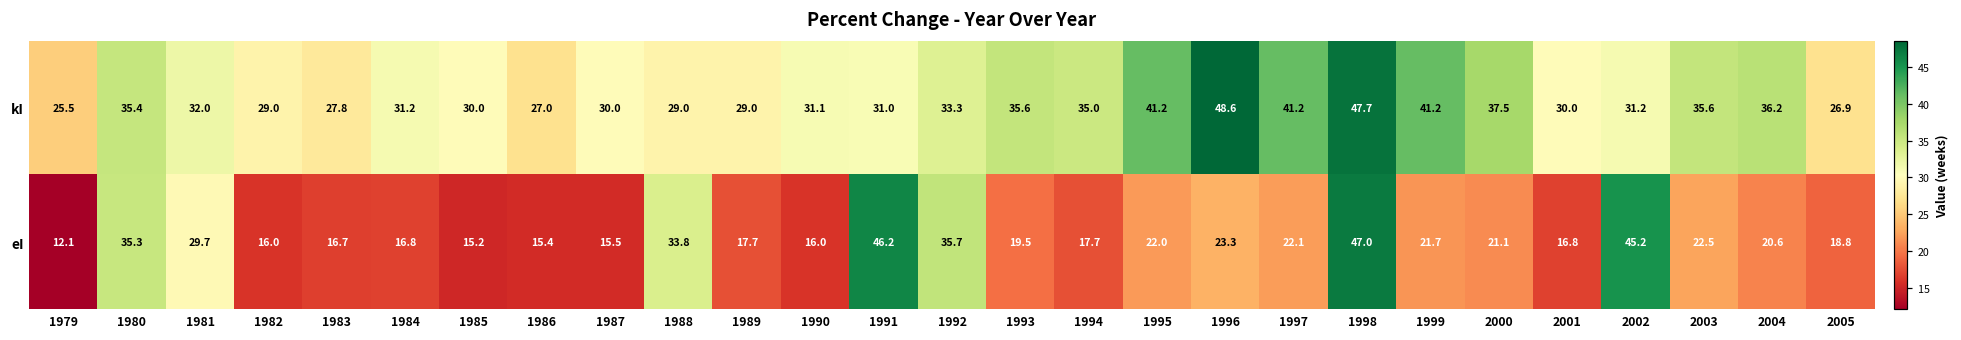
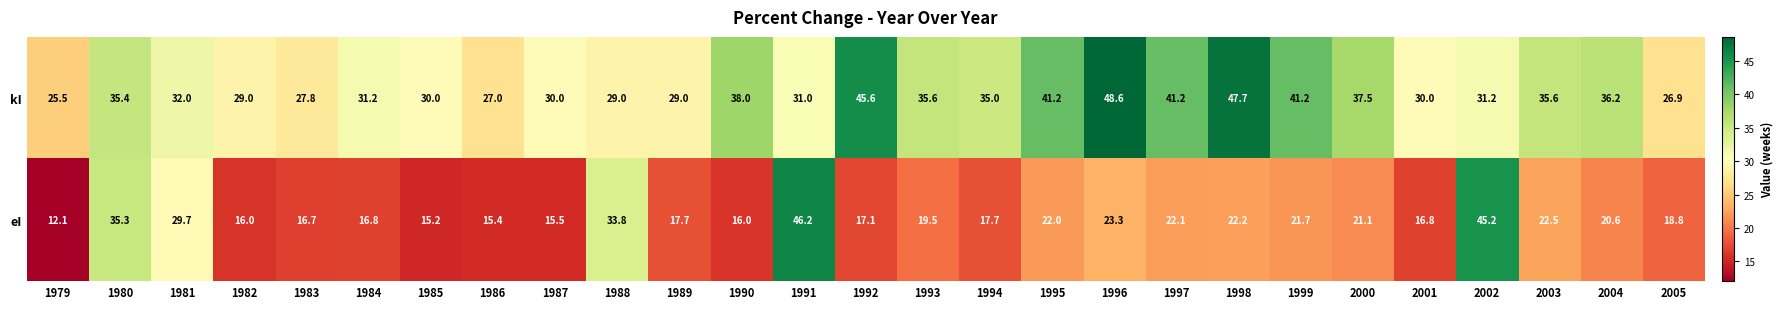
  {
    "kI": {
      "1979": 25.5,
      "1980": 35.4,
      "1981": 32.0,
      "1982": 29.0,
      "1983": 27.8,
      "1984": 31.2,
      "1985": 30.0,
      "1986": 27.0,
      "1987": 30.0,
      "1988": 29.0,
      "1989": 29.0,
-     "1990": 31.1,
+     "1990": 38.0,
      "1991": 31.0,
-     "1992": 33.3,
+     "1992": 45.6,
      "1993": 35.6,
      "1994": 35.0,
      "1995": 41.2,
      "1996": 48.6,
      "1997": 41.2,
      "1998": 47.7,
      "1999": 41.2,
      "2000": 37.5,
      "2001": 30.0,
      "2002": 31.2,
      "2003": 35.6,
      "2004": 36.2,
      "2005": 26.9
    },
    "eI": {
      "1979": 12.1,
      "1980": 35.3,
      "1981": 29.7,
      "1982": 16.0,
      "1983": 16.7,
      "1984": 16.8,
      "1985": 15.2,
      "1986": 15.4,
      "1987": 15.5,
      "1988": 33.8,
      "1989": 17.7,
      "1990": 16.0,
      "1991": 46.2,
-     "1992": 35.7,
+     "1992": 17.1,
      "1993": 19.5,
      "1994": 17.7,
      "1995": 22.0,
      "1996": 23.3,
      "1997": 22.1,
-     "1998": 47.0,
+     "1998": 22.2,
      "1999": 21.7,
      "2000": 21.1,
      "2001": 16.8,
      "2002": 45.2,
      "2003": 22.5,
      "2004": 20.6,
      "2005": 18.8
    }
  }
